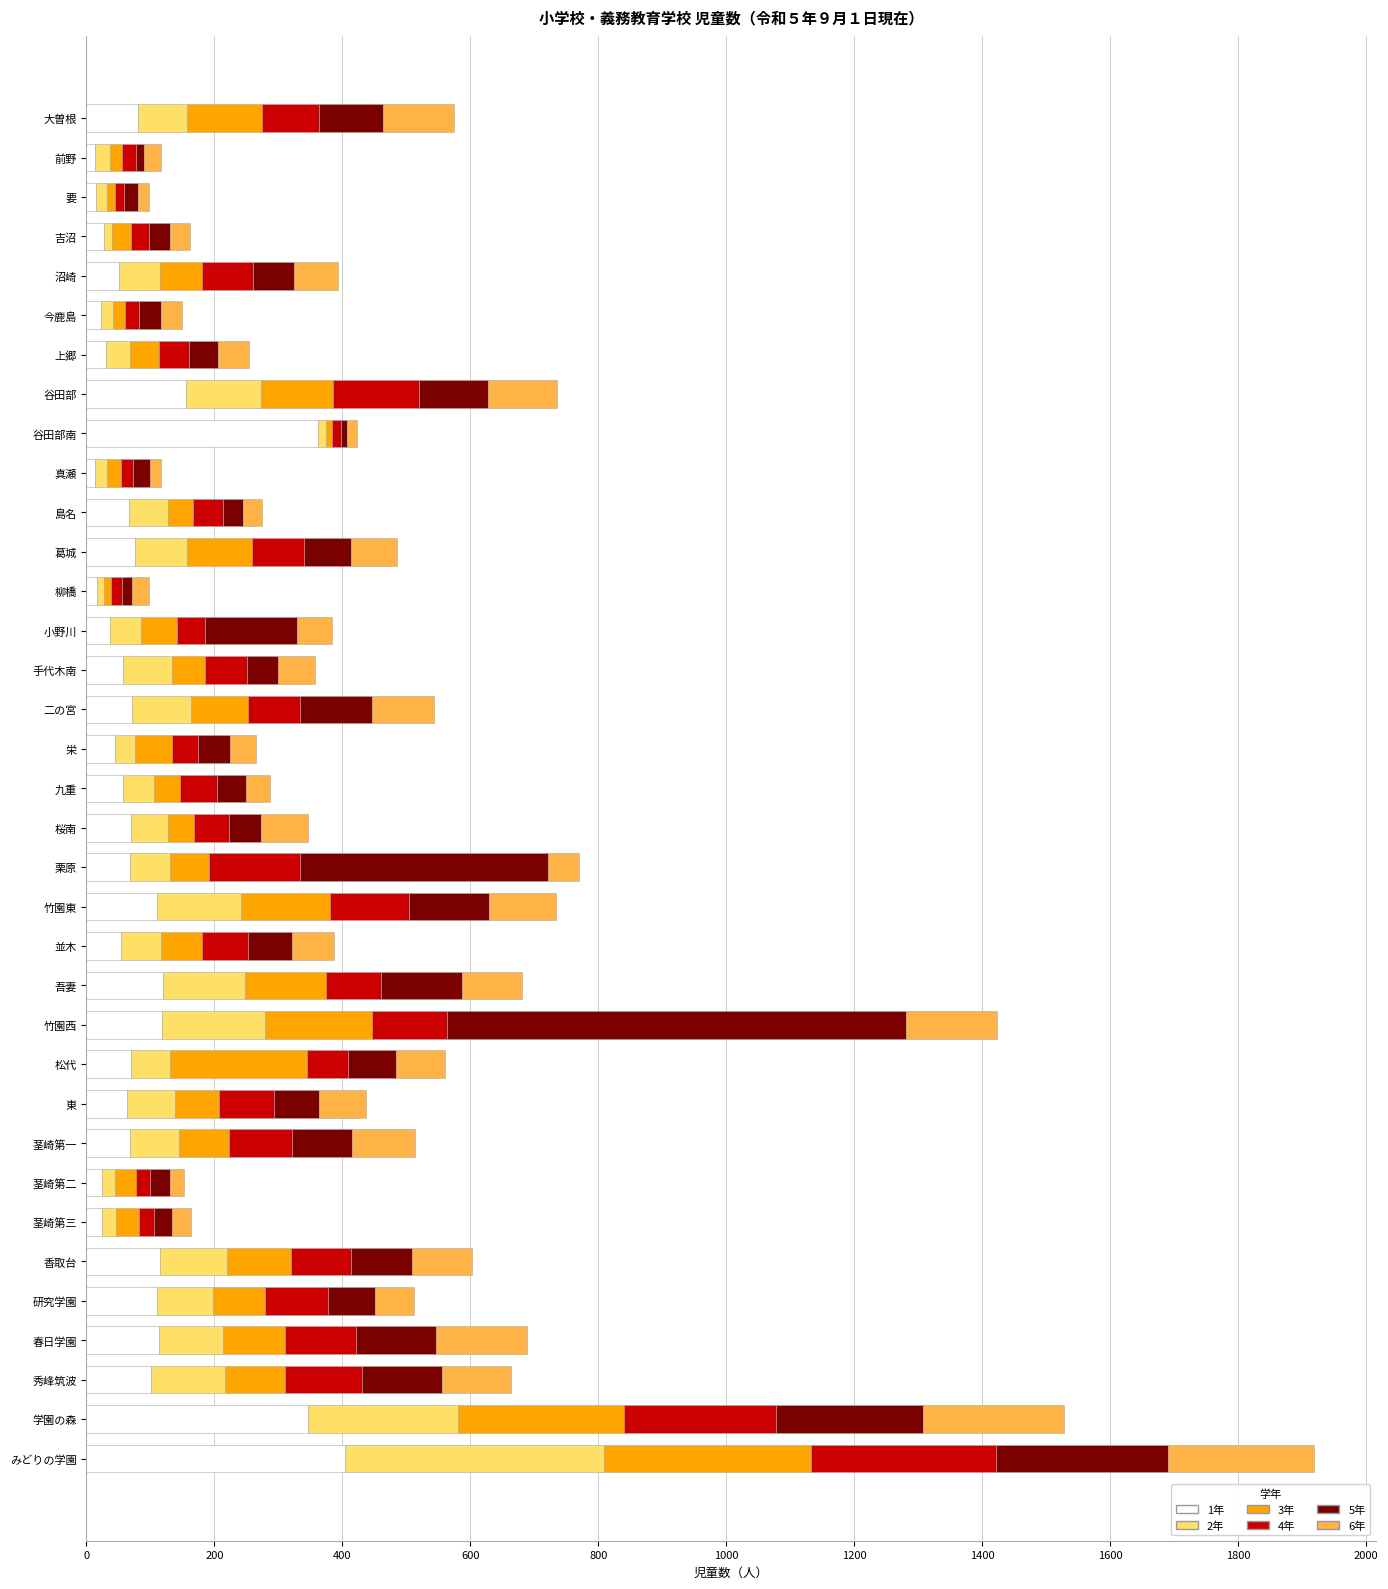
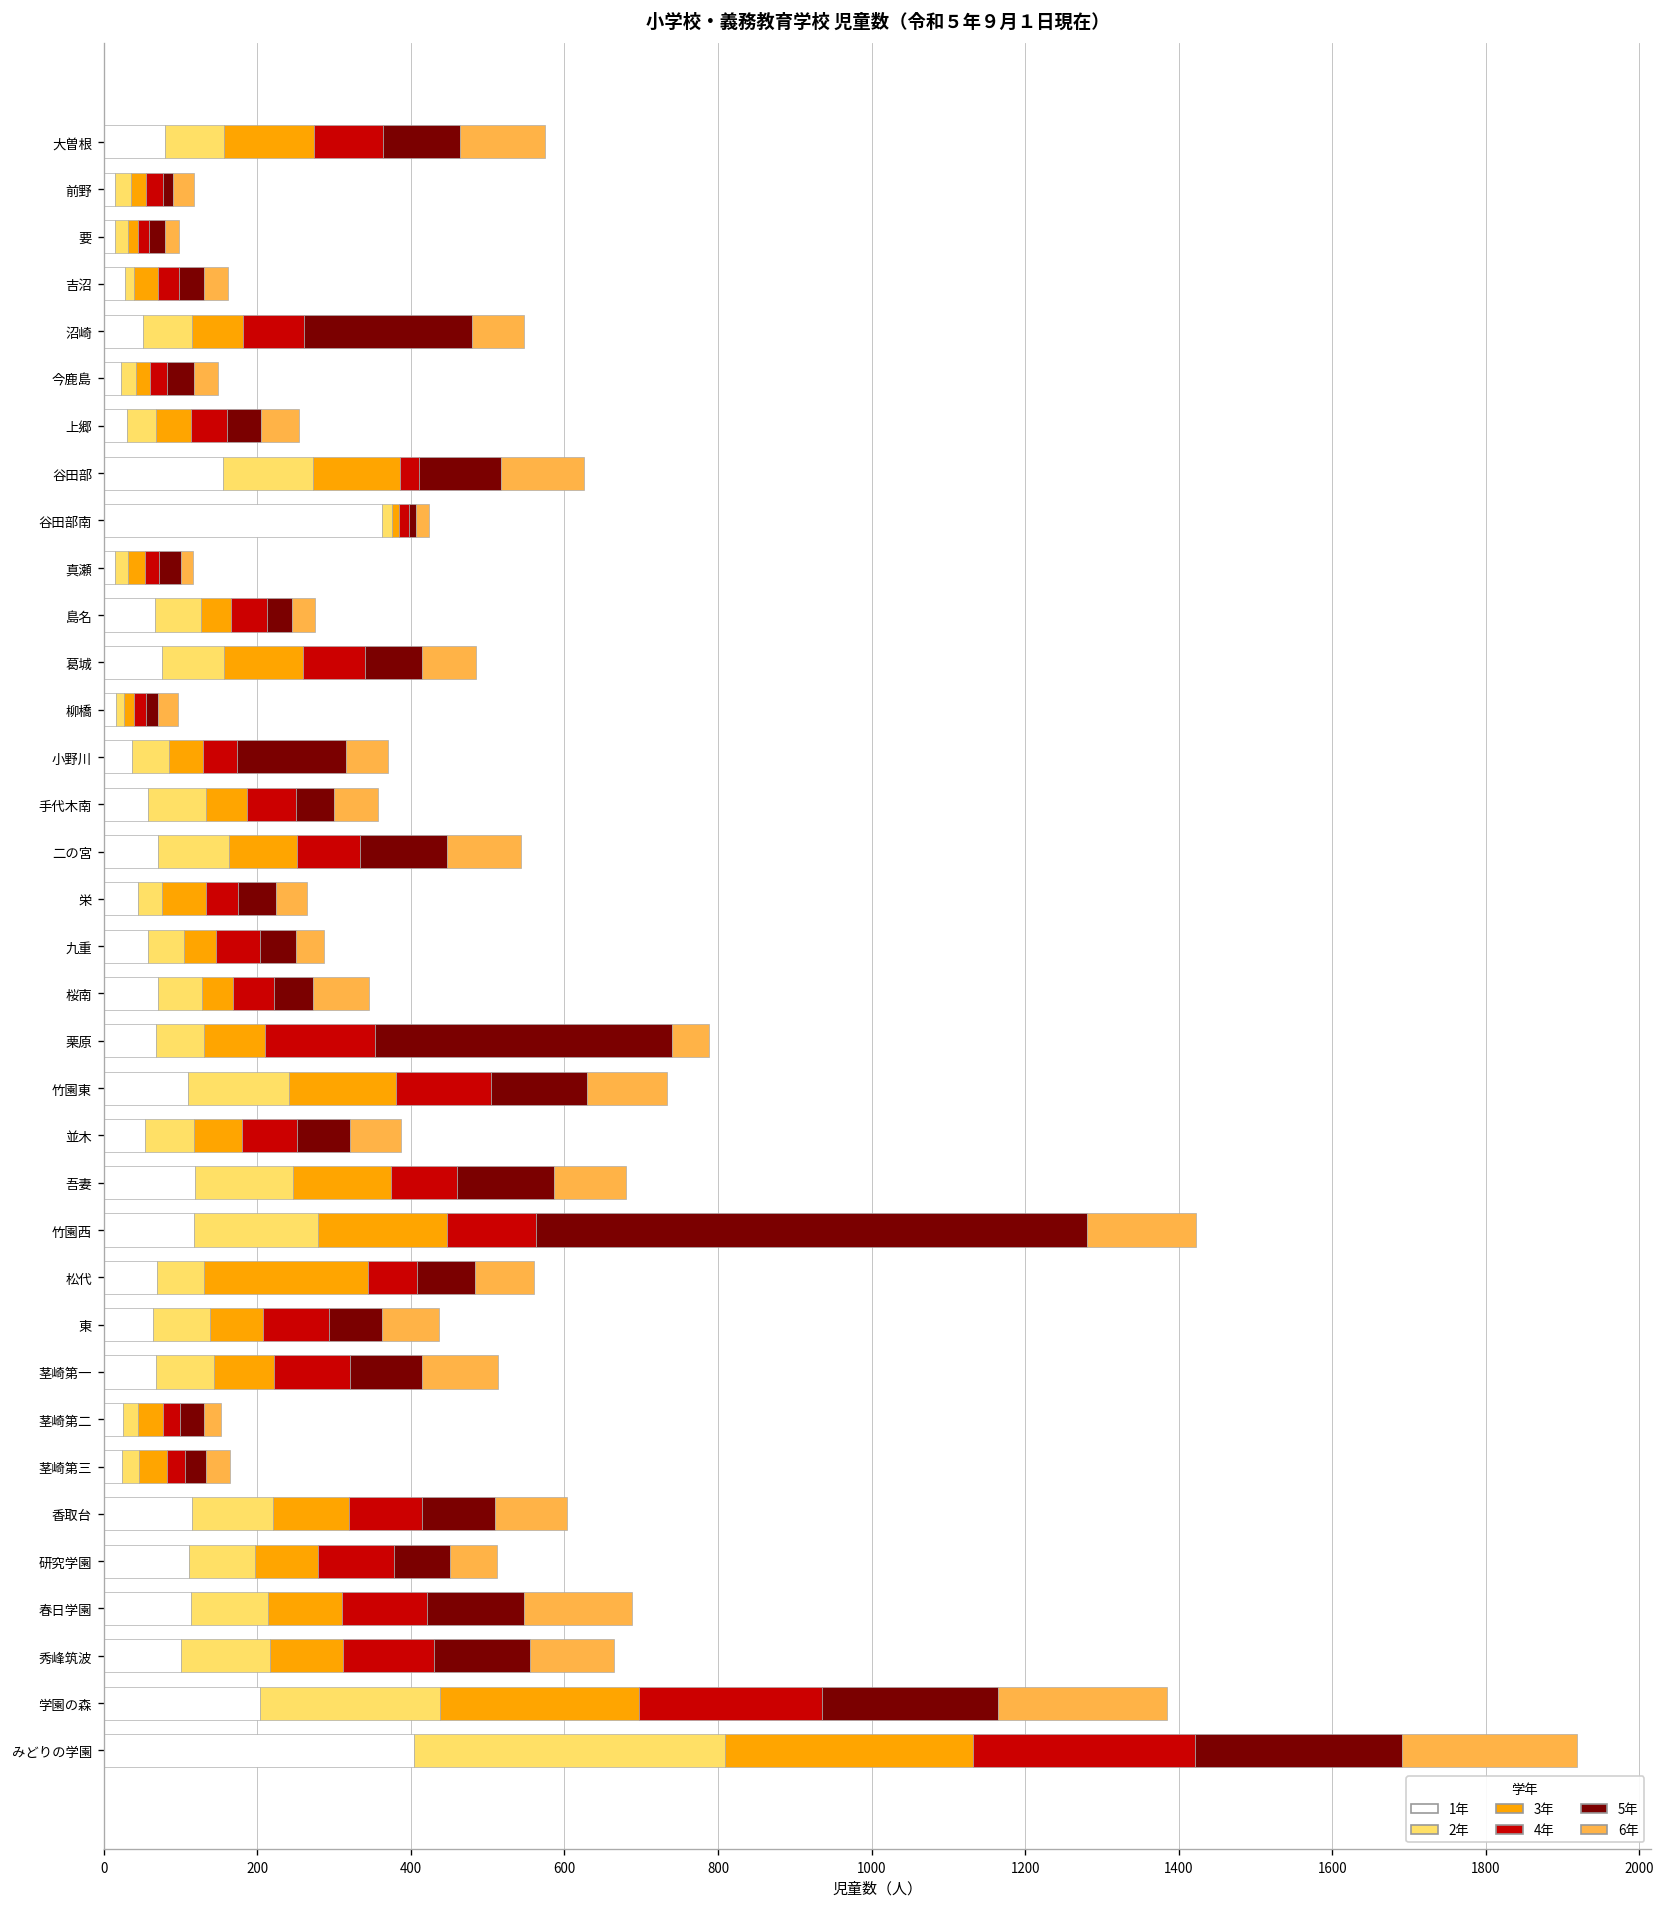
  {
    "1年": {
      "大曽根": 80,
      "前野": 10,
      "要": 20,
      "吉沼": 30,
      "沼崎": 50,
      "今鹿島": 20,
      "上郷": 30,
      "谷田部": 160,
      "谷田部南": 360,
      "真瀬": 10,
      "島名": 70,
      "葛城": 80,
      "柳橋": 20,
      "小野川": 40,
      "手代木南": 60,
      "二の宮": 70,
      "栄": 40,
      "九重": 60,
      "桜南": 70,
      "栗原": 70,
      "竹園東": 110,
      "並木": 50,
      "吾妻": 120,
      "竹園西": 120,
      "松代": 70,
      "東": 60,
      "茎崎第一": 70,
      "茎崎第二": 30,
      "茎崎第三": 20,
      "香取台": 120,
      "研究学園": 110,
      "春日学園": 110,
      "秀峰筑波": 100,
-     "学園の森": 350,
+     "学園の森": 200,
      "みどりの学園": 400
    },
    "3年": {
      "大曽根": 120,
      "前野": 20,
      "要": 10,
      "吉沼": 30,
      "沼崎": 70,
      "今鹿島": 20,
      "上郷": 50,
      "谷田部": 110,
      "谷田部南": 10,
      "真瀬": 20,
      "島名": 40,
      "葛城": 100,
      "柳橋": 10,
-     "小野川": 60,
+     "小野川": 40,
      "手代木南": 50,
      "二の宮": 90,
      "栄": 60,
      "九重": 40,
      "桜南": 40,
-     "栗原": 60,
+     "栗原": 80,
      "竹園東": 140,
      "並木": 60,
      "吾妻": 130,
      "竹園西": 170,
      "松代": 210,
      "東": 70,
      "茎崎第一": 80,
      "茎崎第二": 30,
      "茎崎第三": 40,
      "香取台": 100,
      "研究学園": 80,
      "春日学園": 100,
      "秀峰筑波": 100,
      "学園の森": 260,
      "みどりの学園": 320
    },
    "4年": {
      "大曽根": 90,
      "前野": 20,
      "要": 20,
      "吉沼": 30,
      "沼崎": 80,
      "今鹿島": 20,
      "上郷": 50,
-     "谷田部": 130,
+     "谷田部": 20,
      "谷田部南": 10,
      "真瀬": 20,
      "島名": 50,
      "葛城": 80,
      "柳橋": 20,
      "小野川": 40,
      "手代木南": 70,
      "二の宮": 80,
      "栄": 40,
      "九重": 60,
      "桜南": 50,
      "栗原": 140,
      "竹園東": 120,
      "並木": 70,
      "吾妻": 90,
      "竹園西": 120,
      "松代": 60,
      "東": 90,
      "茎崎第一": 100,
      "茎崎第二": 20,
      "茎崎第三": 20,
      "香取台": 90,
      "研究学園": 100,
      "春日学園": 110,
      "秀峰筑波": 120,
      "学園の森": 240,
      "みどりの学園": 290
    },
    "5年": {
      "大曽根": 100,
      "前野": 10,
      "要": 20,
      "吉沼": 30,
-     "沼崎": 60,
+     "沼崎": 220,
      "今鹿島": 40,
      "上郷": 50,
      "谷田部": 110,
      "谷田部南": 10,
      "真瀬": 30,
      "島名": 30,
      "葛城": 70,
      "柳橋": 20,
      "小野川": 140,
      "手代木南": 50,
      "二の宮": 110,
      "栄": 50,
      "九重": 50,
      "桜南": 50,
      "栗原": 390,
      "竹園東": 130,
      "並木": 70,
      "吾妻": 130,
      "竹園西": 720,
      "松代": 80,
      "東": 70,
      "茎崎第一": 90,
      "茎崎第二": 30,
      "茎崎第三": 30,
      "香取台": 100,
      "研究学園": 70,
      "春日学園": 130,
      "秀峰筑波": 130,
      "学園の森": 230,
      "みどりの学園": 270
    }
  }
